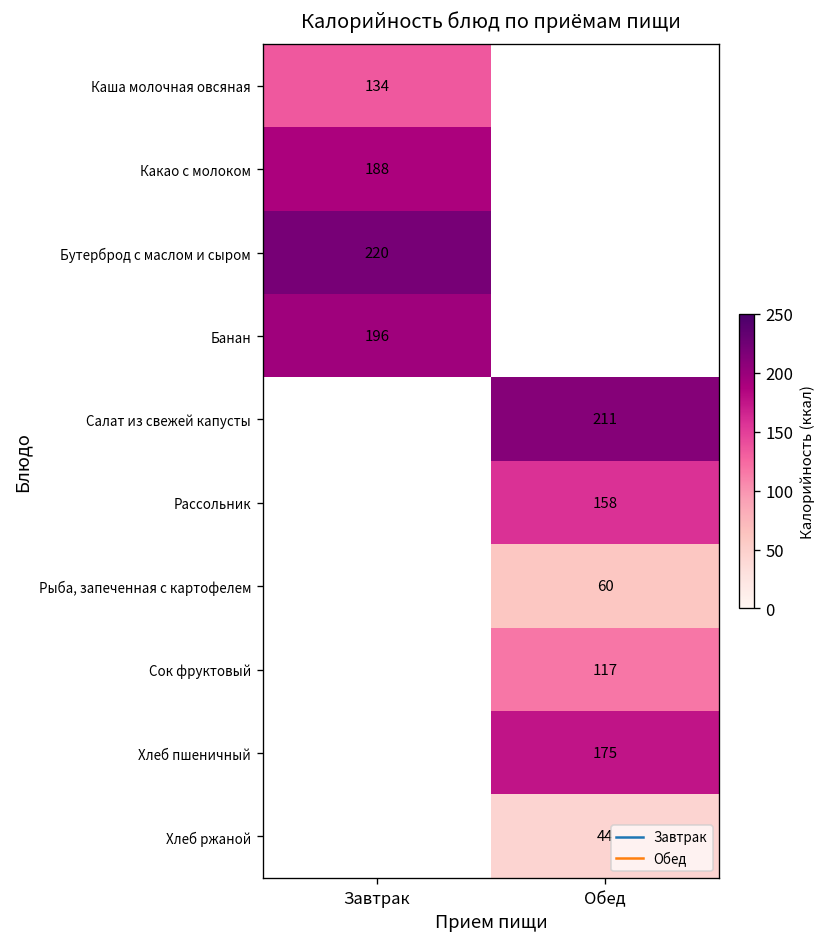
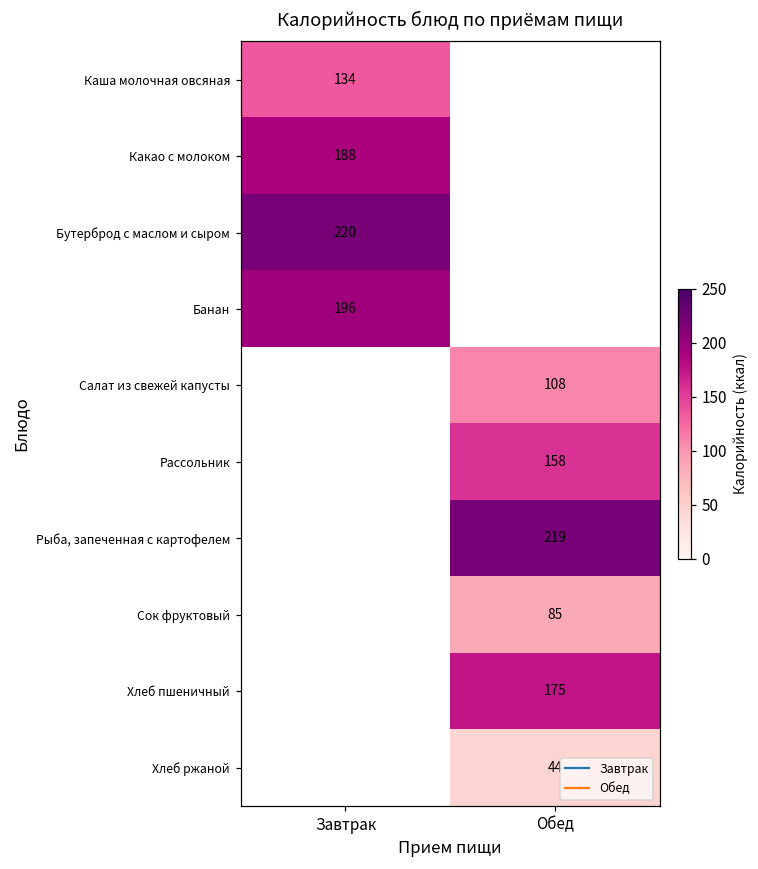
  {
    "Каша молочная овсяная": {
      "Завтрак": 134
    },
    "Какао с молоком": {
      "Завтрак": 188
    },
    "Бутерброд с маслом и сыром": {
      "Завтрак": 220
    },
    "Банан": {
      "Завтрак": 196
    },
    "Салат из свежей капусты": {
-     "Обед": 211
+     "Обед": 108
    },
    "Рассольник": {
      "Обед": 158
    },
    "Рыба, запеченная с картофелем": {
-     "Обед": 60
+     "Обед": 219
    },
    "Сок фруктовый": {
-     "Обед": 117
+     "Обед": 85
    },
    "Хлеб пшеничный": {
      "Обед": 175
    }
  }
